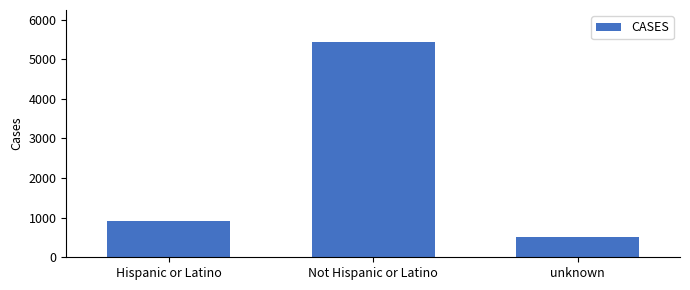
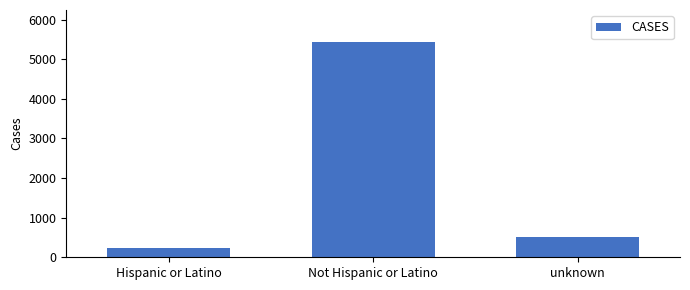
  {
-   "Hispanic or Latino": 900,
+   "Hispanic or Latino": 200,
    "Not Hispanic or Latino": 5400,
    "unknown": 500
  }
